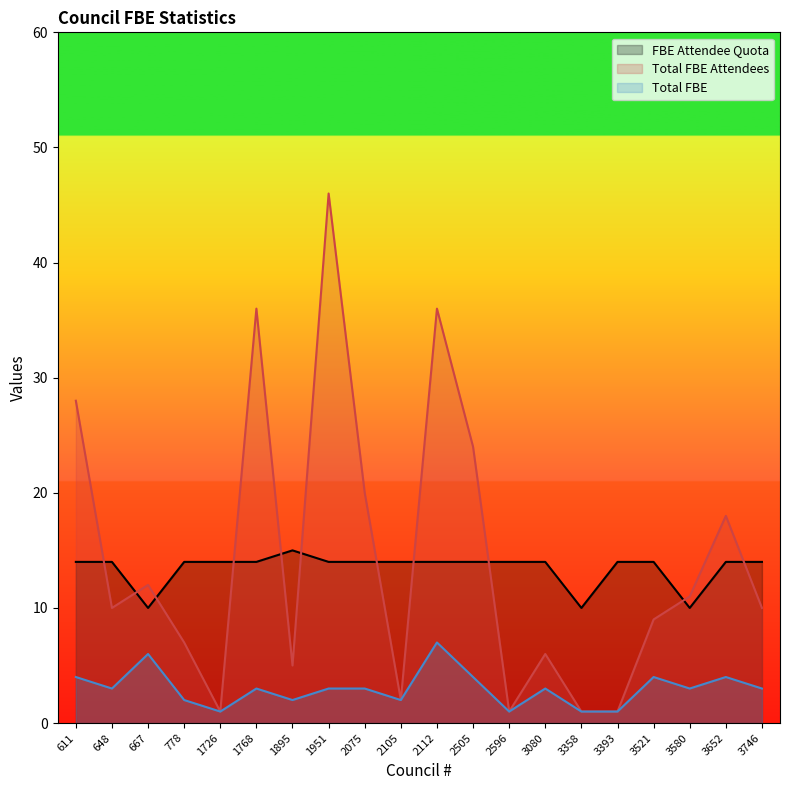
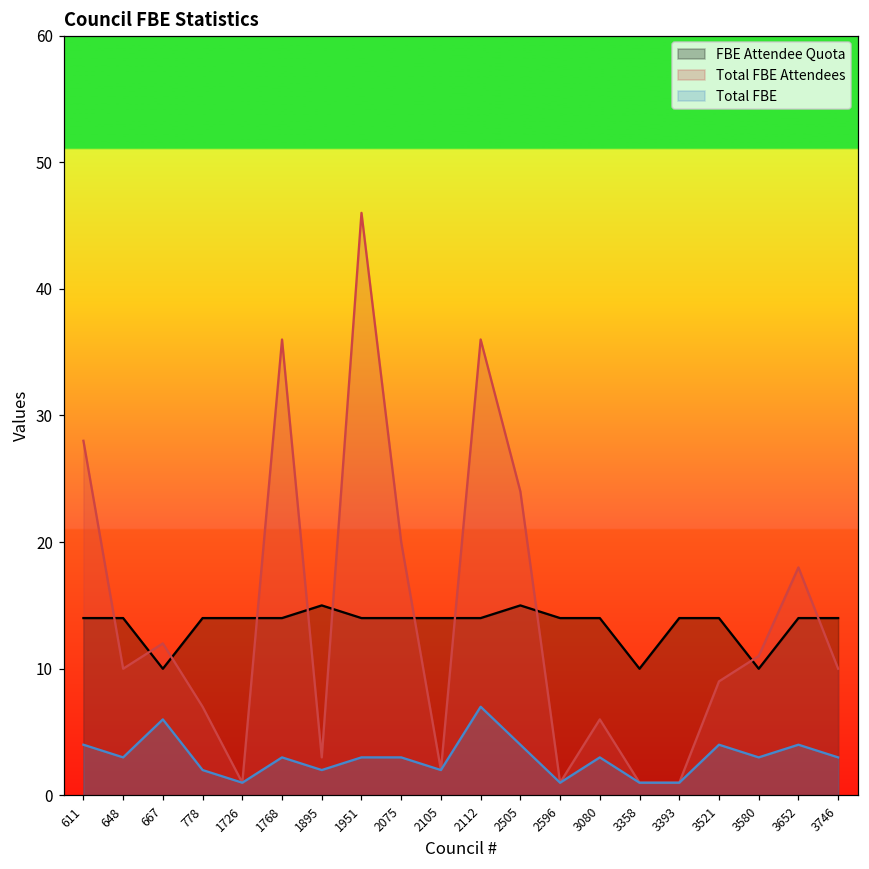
  {
    "FBE Attendee Quota": {
      "611": 14,
      "648": 14,
      "667": 10,
      "778": 14,
      "1726": 14,
      "1768": 14,
      "1895": 15,
      "1951": 14,
      "2075": 14,
      "2105": 14,
      "2112": 14,
-     "2505": 14,
+     "2505": 15,
      "2596": 14,
      "3080": 14,
      "3358": 10,
      "3393": 14,
      "3521": 14,
      "3580": 10,
      "3652": 14,
      "3746": 14
    },
    "Total FBE Attendees": {
      "611": 28,
      "648": 10,
      "667": 12,
      "778": 7,
      "1768": 36,
-     "1895": 5,
+     "1895": 3,
      "1951": 46,
      "2075": 20,
      "2112": 36,
      "2505": 24,
      "3080": 6,
      "3521": 9,
      "3580": 11,
      "3652": 18,
      "3746": 10
    },
    "Total FBE": {
      "611": 4,
      "648": 3,
      "667": 6,
      "778": 2,
      "1768": 3,
      "1895": 2,
      "1951": 3,
      "2075": 3,
      "2112": 7,
      "2505": 4,
      "3080": 3,
      "3521": 4,
      "3580": 3,
      "3652": 4,
      "3746": 3
    }
  }
